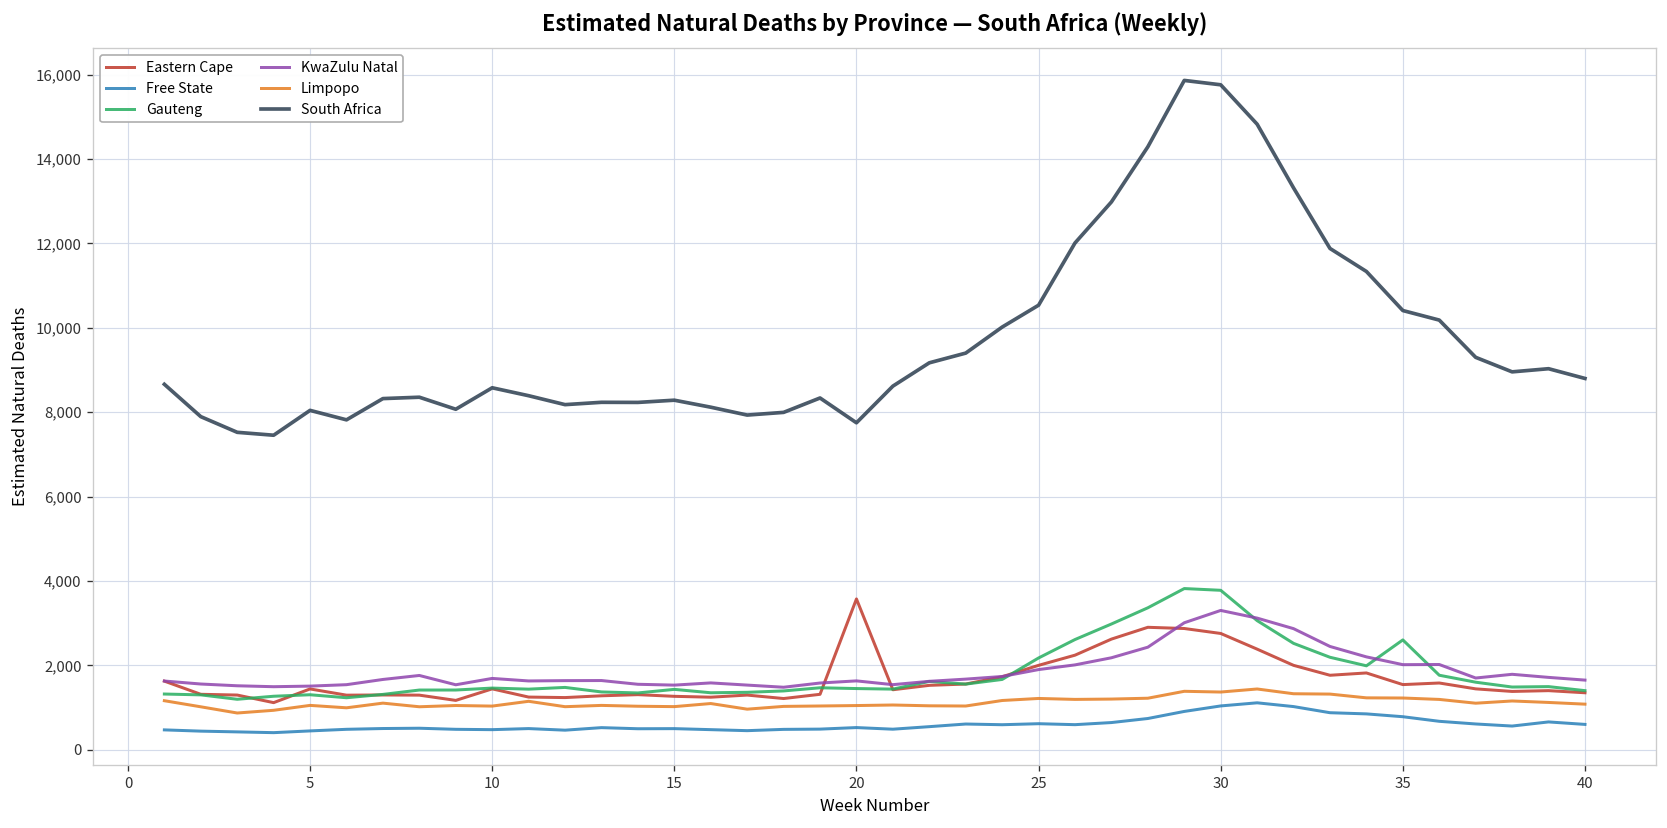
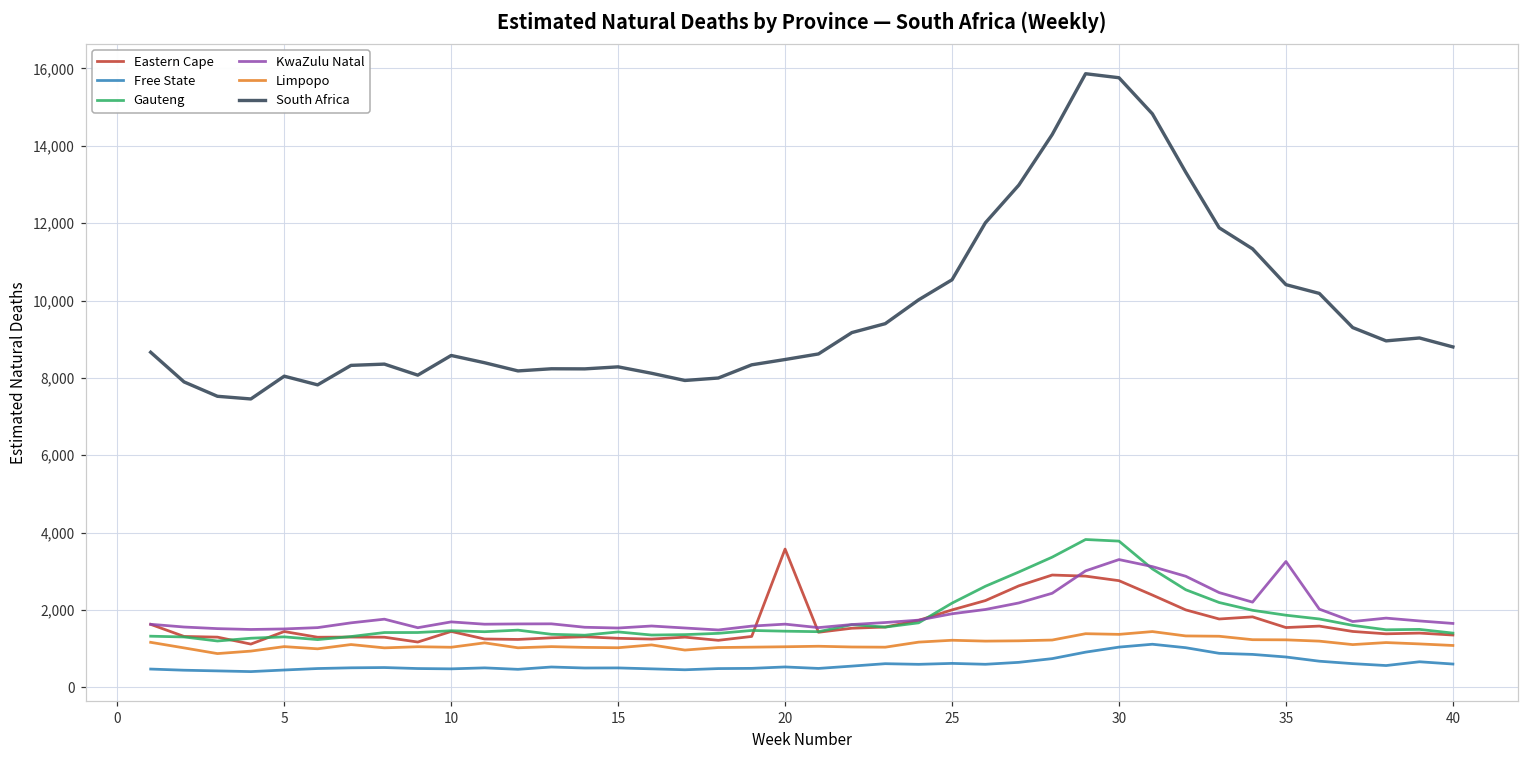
  {
    "Eastern Cape": {
      "15": "1,300",
      "20": "3,600",
      "25": "2,000",
      "30": "2,800",
      "35": "1,500"
    },
    "Free State": {
      "5": "400",
      "10": "500",
      "15": "500",
      "20": "500",
      "25": "600",
      "30": "1,000",
      "35": "800",
      "40": "600"
    },
    "Gauteng": {
      "5": "1,300",
      "15": "1,400",
      "20": "1,400",
      "25": "2,200",
      "30": "3,800",
-     "35": "2,600"
+     "35": "1,900"
    },
    "KwaZulu Natal": {
      "10": "1,700",
      "15": "1,500",
      "20": "1,600",
      "25": "1,900",
      "30": "3,300",
-     "35": "2,000",
+     "35": "3,300",
      "40": "1,700"
    },
    "Limpopo": {
      "5": "1,100",
      "10": "1,000",
      "15": "1,000",
      "20": "1,000",
      "25": "1,200",
      "30": "1,400",
      "35": "1,200",
      "40": "1,100"
    },
    "South Africa": {
      "5": "8,000",
      "10": "8,600",
      "15": "8,300",
-     "20": "7,700",
+     "20": "8,500",
      "25": "10,500",
      "30": "15,800",
      "35": "10,400",
      "40": "8,800"
    }
  }
